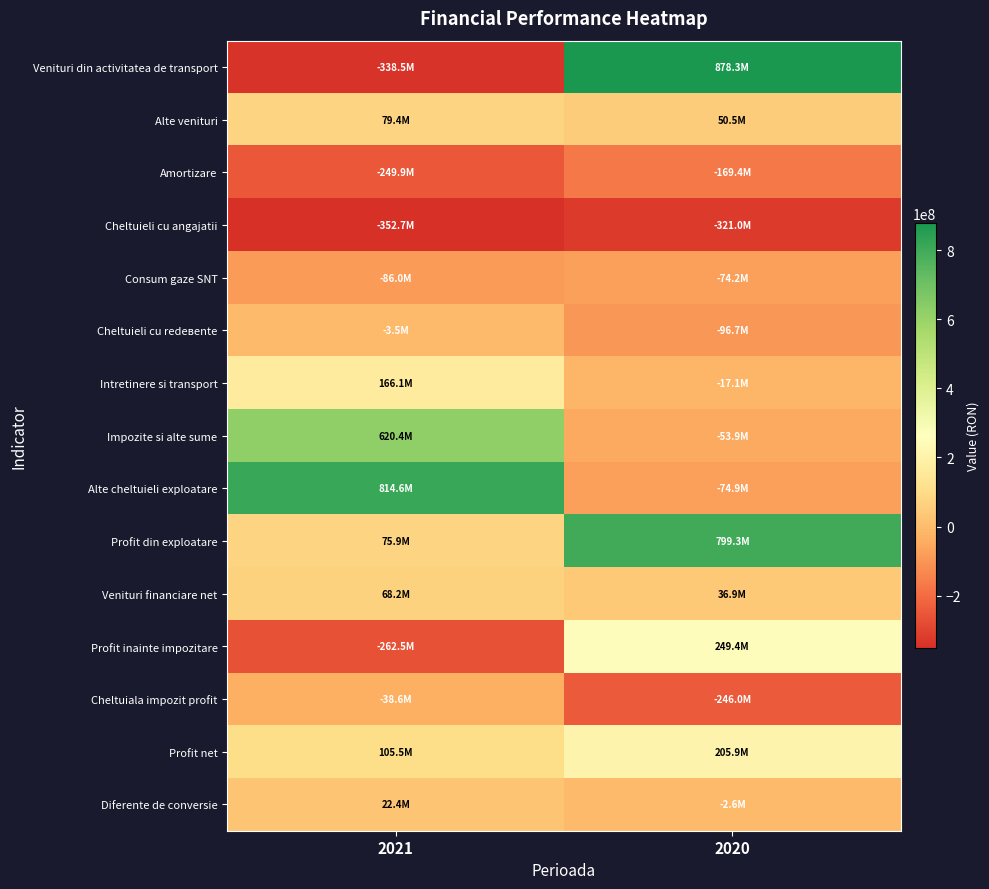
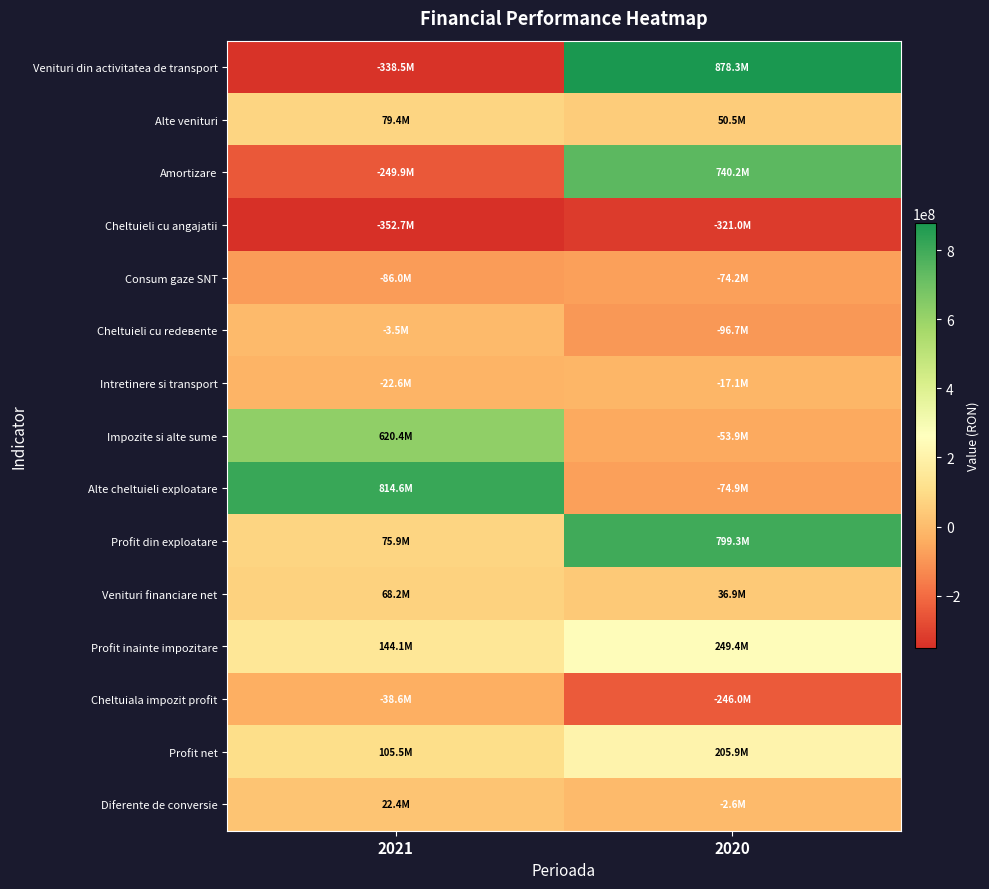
  {
    "Venituri din activitatea de transport": {
      "2021": "-338.5M",
      "2020": "878.3M"
    },
    "Alte venituri": {
      "2021": "79.4M",
      "2020": "50.5M"
    },
    "Amortizare": {
      "2021": "-249.9M",
-     "2020": "-169.4M"
+     "2020": "740.2M"
    },
    "Cheltuieli cu angajatii": {
      "2021": "-352.7M",
      "2020": "-321.0M"
    },
    "Consum gaze SNT": {
      "2021": "-86.0M",
      "2020": "-74.2M"
    },
    "Cheltuieli cu redевente": {
      "2021": "-3.5M",
      "2020": "-96.7M"
    },
    "Intretinere si transport": {
-     "2021": "166.1M",
+     "2021": "-22.6M",
      "2020": "-17.1M"
    },
    "Impozite si alte sume": {
      "2021": "620.4M",
      "2020": "-53.9M"
    },
    "Alte cheltuieli exploatare": {
      "2021": "814.6M",
      "2020": "-74.9M"
    },
    "Profit din exploatare": {
      "2021": "75.9M",
      "2020": "799.3M"
    },
    "Venituri financiare net": {
      "2021": "68.2M",
      "2020": "36.9M"
    },
    "Profit inainte impozitare": {
-     "2021": "-262.5M",
+     "2021": "144.1M",
      "2020": "249.4M"
    },
    "Cheltuiala impozit profit": {
      "2021": "-38.6M",
      "2020": "-246.0M"
    },
    "Profit net": {
      "2021": "105.5M",
      "2020": "205.9M"
    },
    "Diferente de conversie": {
      "2021": "22.4M",
      "2020": "-2.6M"
    }
  }
